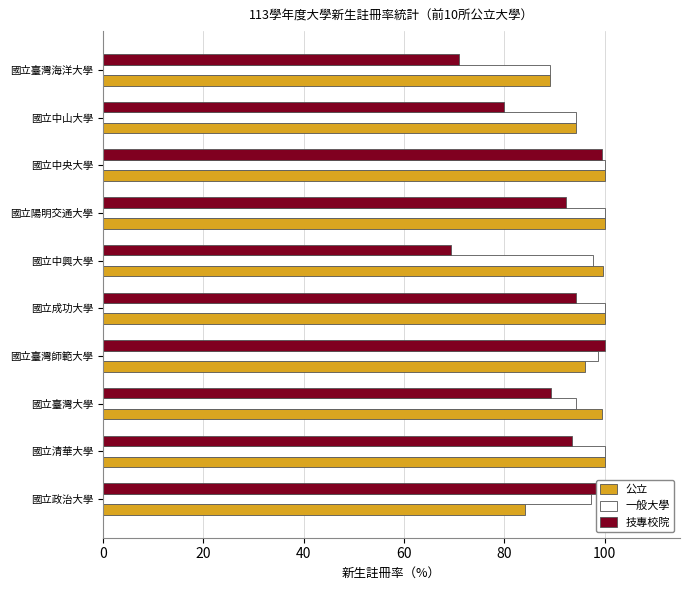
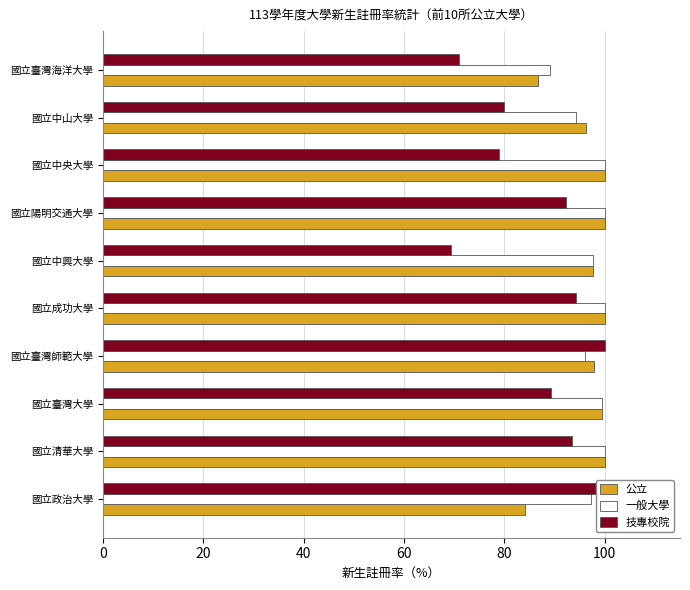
  {
    "公立": {
-     "國立臺灣海洋大學": 89,
-     "國立中山大學": 94,
+     "國立臺灣海洋大學": 87,
+     "國立中山大學": 96,
      "國立中央大學": 100,
      "國立陽明交通大學": 100,
-     "國立中興大學": 100,
+     "國立中興大學": 98,
      "國立成功大學": 100,
-     "國立臺灣師範大學": 96,
+     "國立臺灣師範大學": 98,
      "國立臺灣大學": 100,
      "國立清華大學": 100,
      "國立政治大學": 84
    },
    "一般大學": {
      "國立臺灣海洋大學": 89,
      "國立中山大學": 94,
      "國立中央大學": 100,
      "國立陽明交通大學": 100,
      "國立中興大學": 98,
      "國立成功大學": 100,
-     "國立臺灣師範大學": 99,
-     "國立臺灣大學": 94,
+     "國立臺灣師範大學": 96,
+     "國立臺灣大學": 100,
      "國立清華大學": 100,
      "國立政治大學": 97
    },
    "技專校院": {
      "國立臺灣海洋大學": 71,
      "國立中山大學": 80,
-     "國立中央大學": 99,
+     "國立中央大學": 79,
      "國立陽明交通大學": 92,
      "國立中興大學": 69,
      "國立成功大學": 94,
      "國立臺灣師範大學": 100,
      "國立臺灣大學": 89,
      "國立清華大學": 94
    }
  }
